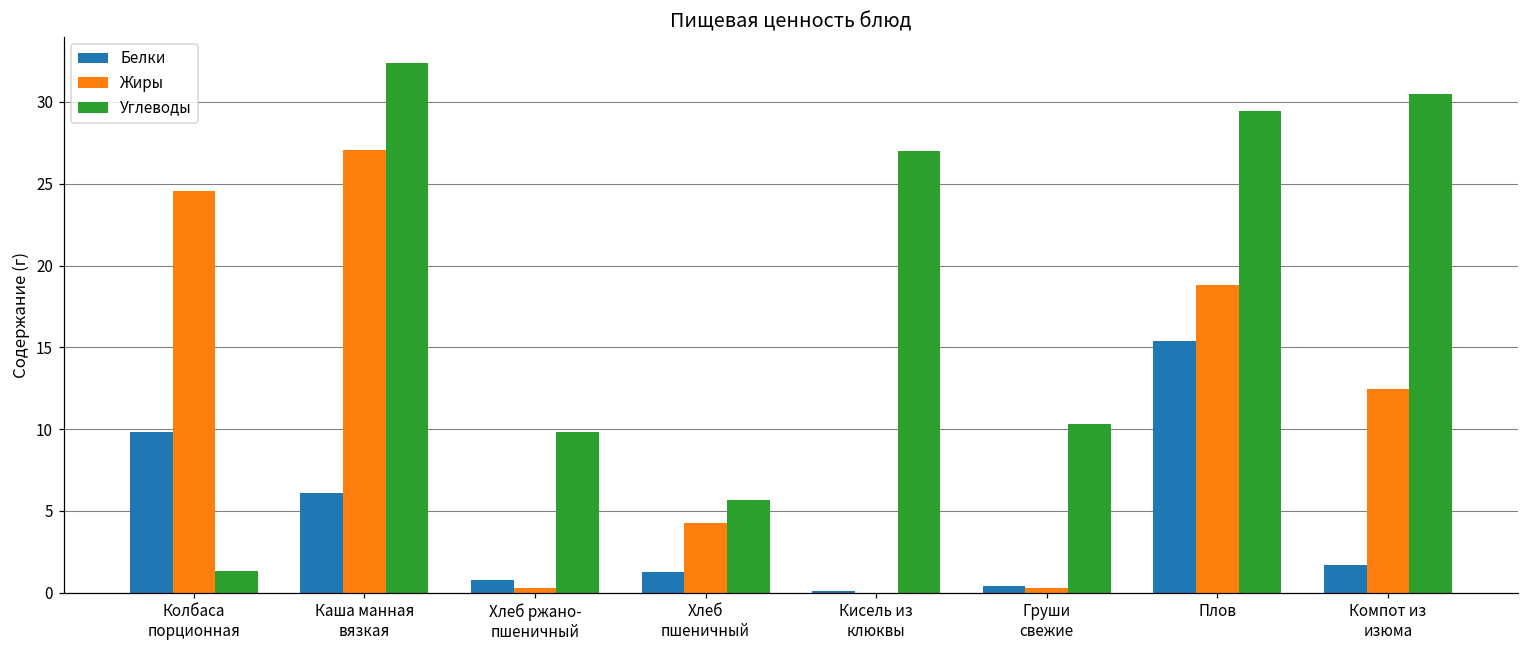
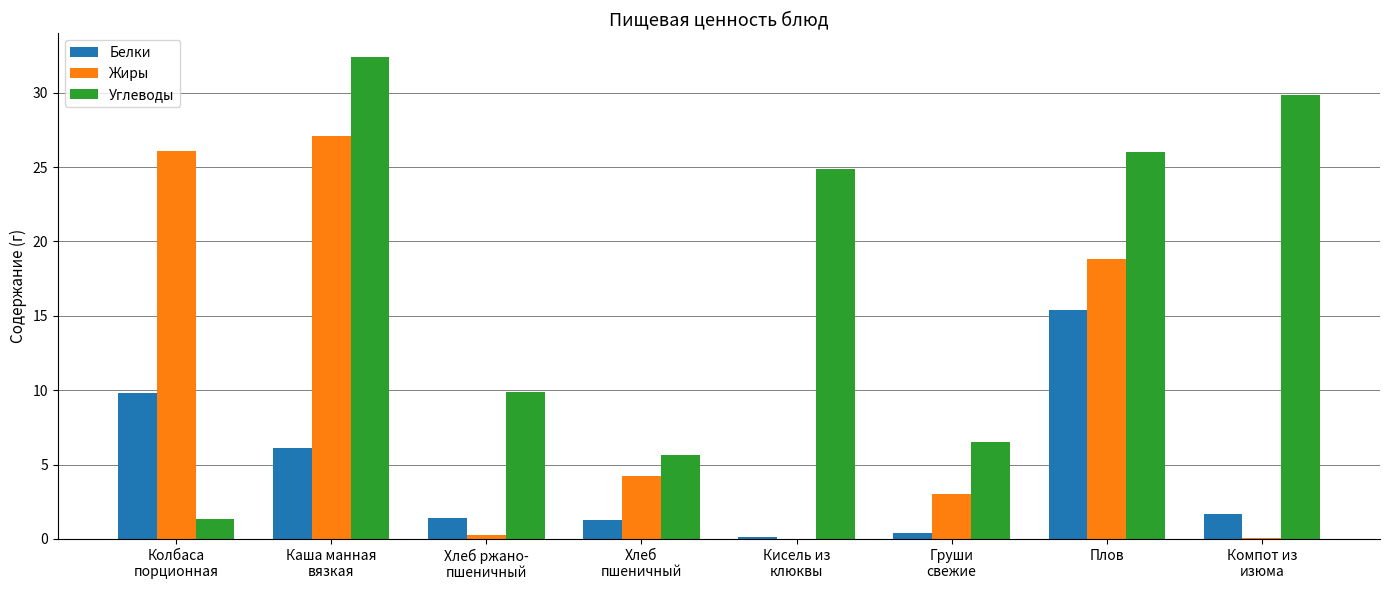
  {
    "Белки": {
      "Колбаса порционная": 9.8,
      "Каша манная вязкая": 6.1,
-     "Хлеб ржано- пшеничный": 0.8,
+     "Хлеб ржано- пшеничный": 1.4,
      "Хлеб пшеничный": 1.3,
      "Груши свежие": 0.4,
      "Плов": 15.4,
      "Компот из изюма": 1.7
    },
    "Жиры": {
-     "Колбаса порционная": 24.5,
+     "Колбаса порционная": 26.1,
      "Каша манная вязкая": 27.1,
      "Хлеб ржано- пшеничный": 0.3,
      "Хлеб пшеничный": 4.3,
      "Кисель из клюквы": 0.0,
-     "Груши свежие": 0.3,
+     "Груши свежие": 3.0,
      "Плов": 18.8,
-     "Компот из изюма": 12.4
+     "Компот из изюма": 0.1
    },
    "Углеводы": {
      "Колбаса порционная": 1.3,
      "Каша манная вязкая": 32.4,
      "Хлеб ржано- пшеничный": 9.9,
      "Хлеб пшеничный": 5.7,
-     "Кисель из клюквы": 27.0,
-     "Груши свежие": 10.3,
-     "Плов": 29.5,
-     "Компот из изюма": 30.5
+     "Кисель из клюквы": 24.9,
+     "Груши свежие": 6.5,
+     "Плов": 26.0,
+     "Компот из изюма": 29.9
    }
  }
